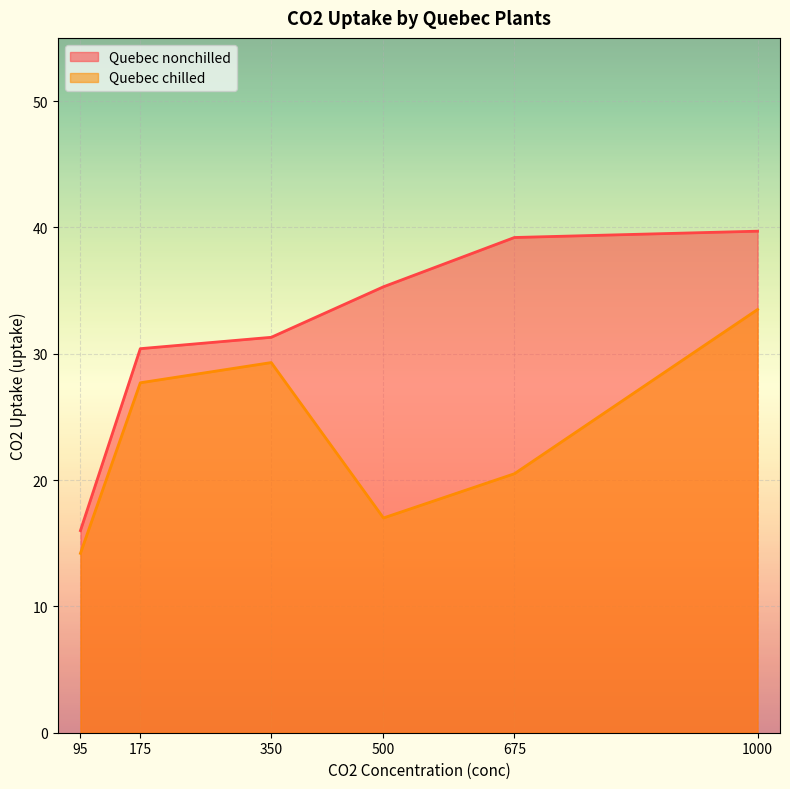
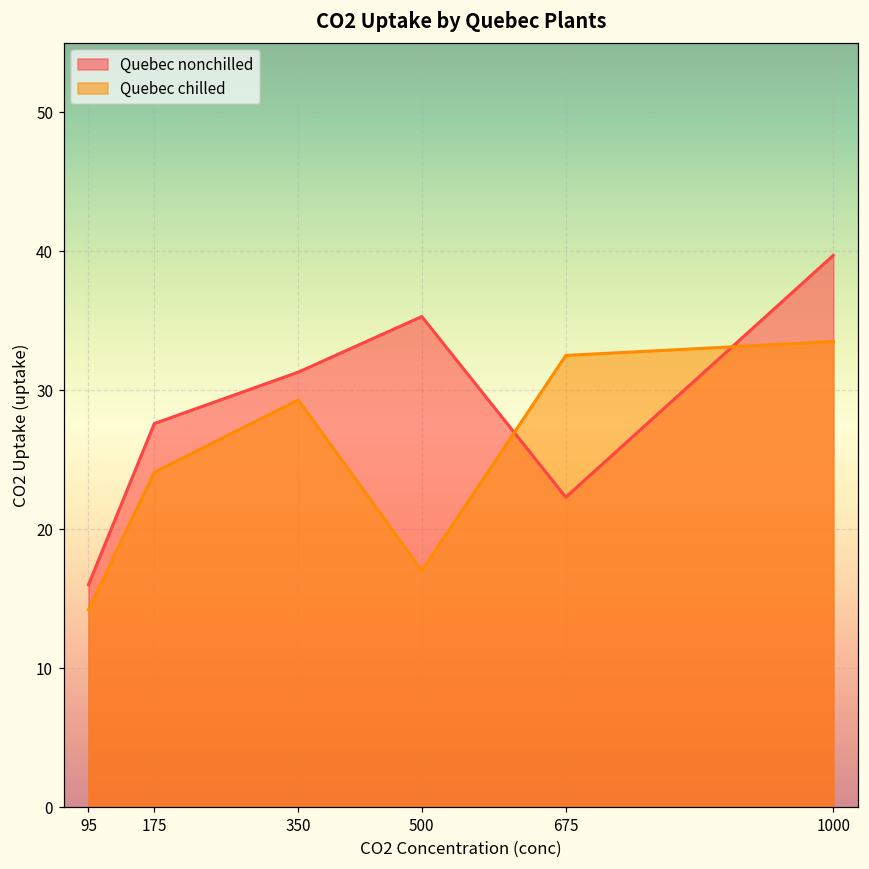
  {
    "Quebec nonchilled": {
      "95": 16.0,
-     "175": 30.4,
+     "175": 27.6,
      "350": 31.3,
      "500": 35.3,
-     "675": 39.2,
+     "675": 22.3,
      "1000": 39.7
    },
    "Quebec chilled": {
      "95": 14.2,
-     "175": 27.7,
+     "175": 24.1,
      "350": 29.3,
      "500": 17.0,
-     "675": 20.5,
+     "675": 32.5,
      "1000": 33.5
    }
  }
